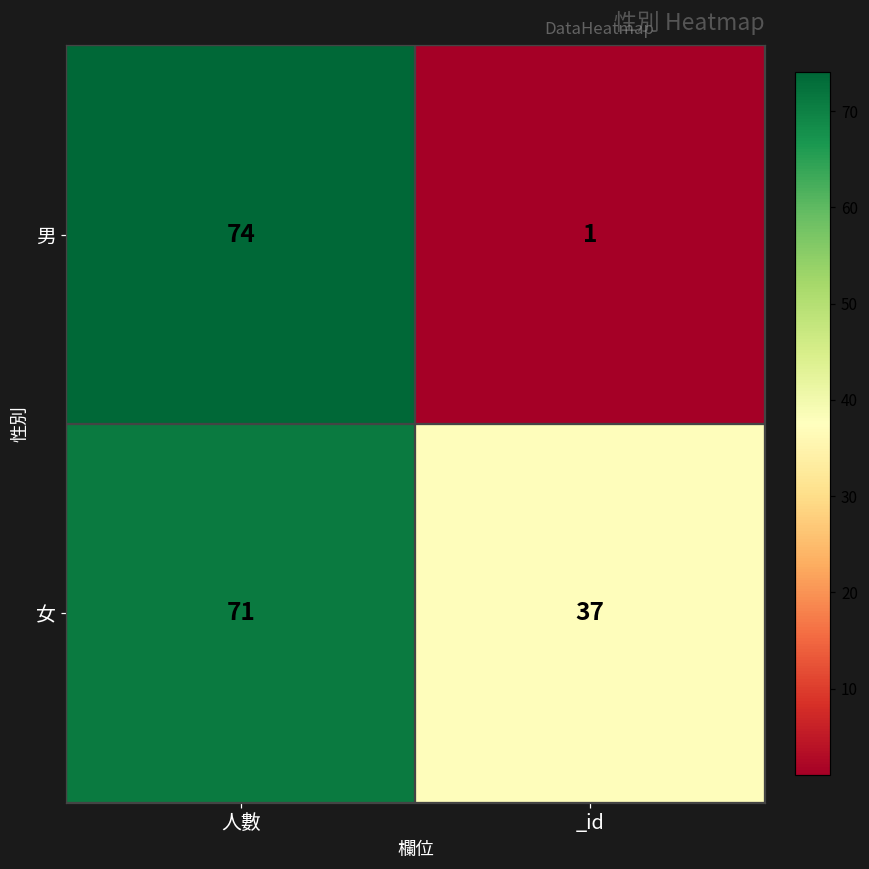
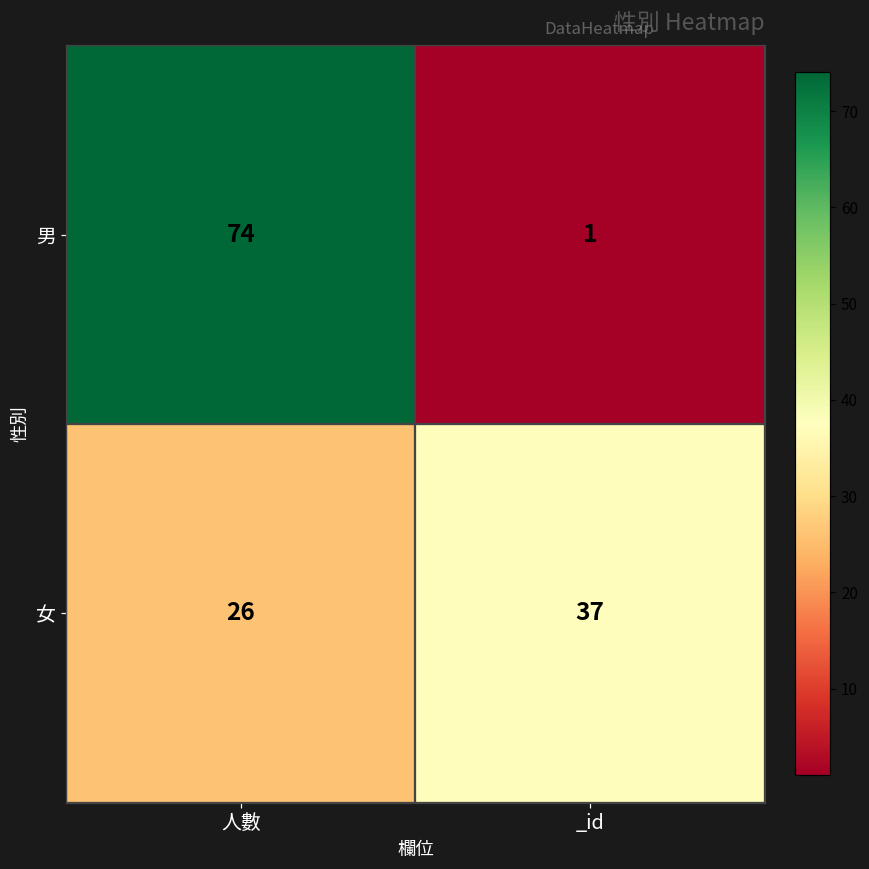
  {
    "男": {
      "人數": 74,
      "_id": 1
    },
    "女": {
-     "人數": 71,
+     "人數": 26,
      "_id": 37
    }
  }
